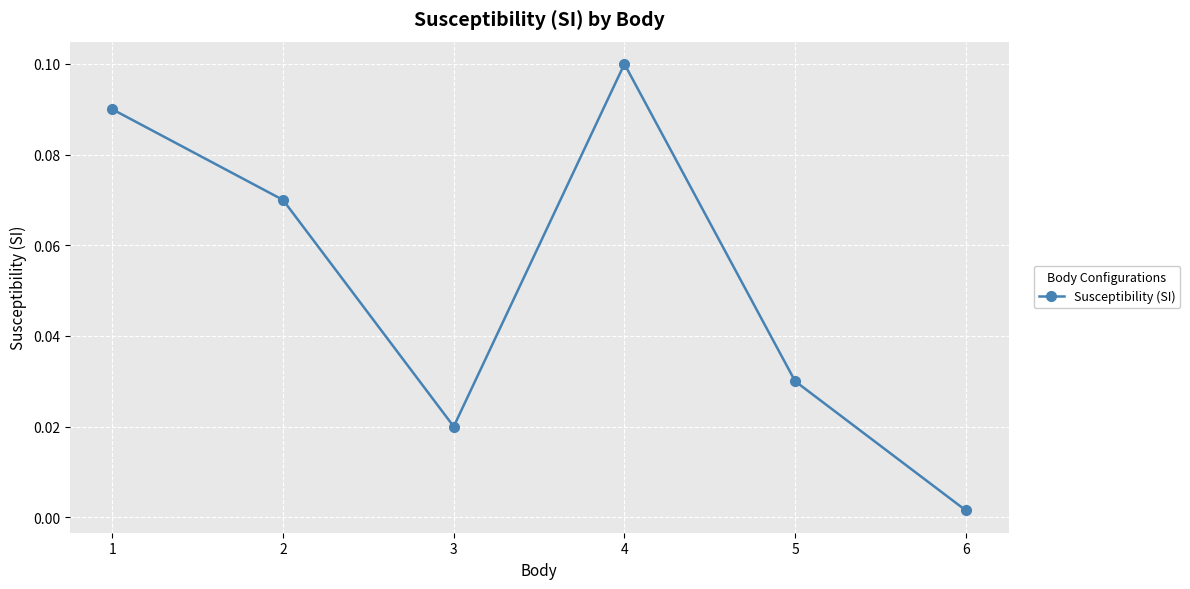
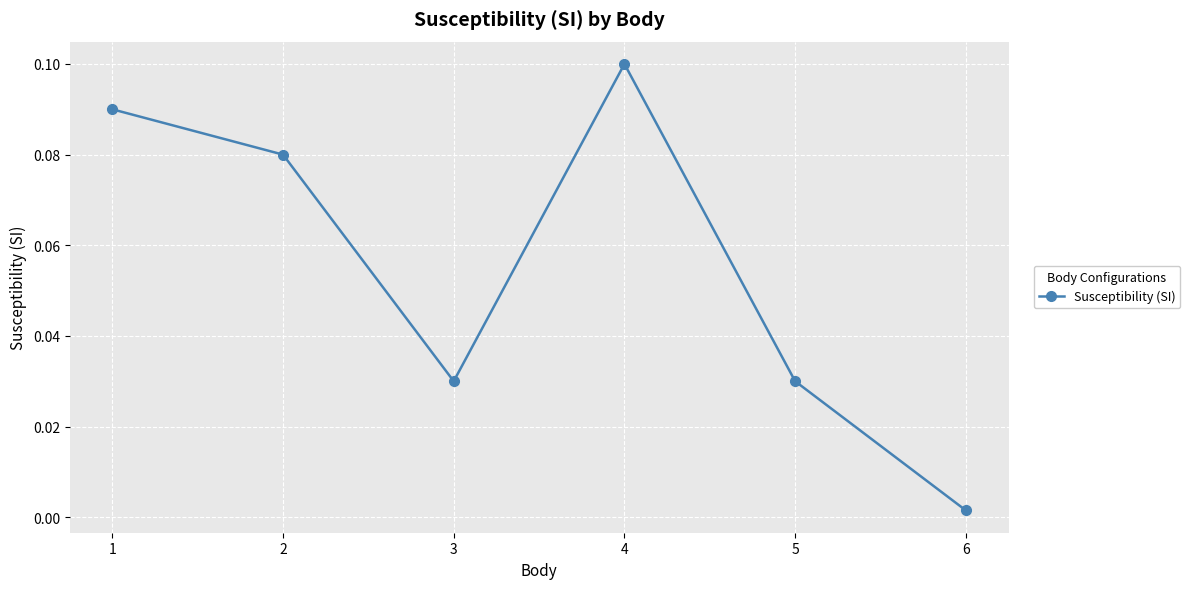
  {
    "1": 0.09,
-   "2": 0.07,
-   "3": 0.02,
+   "2": 0.08,
+   "3": 0.03,
    "4": 0.10,
    "5": 0.03,
    "6": 0.002
  }
